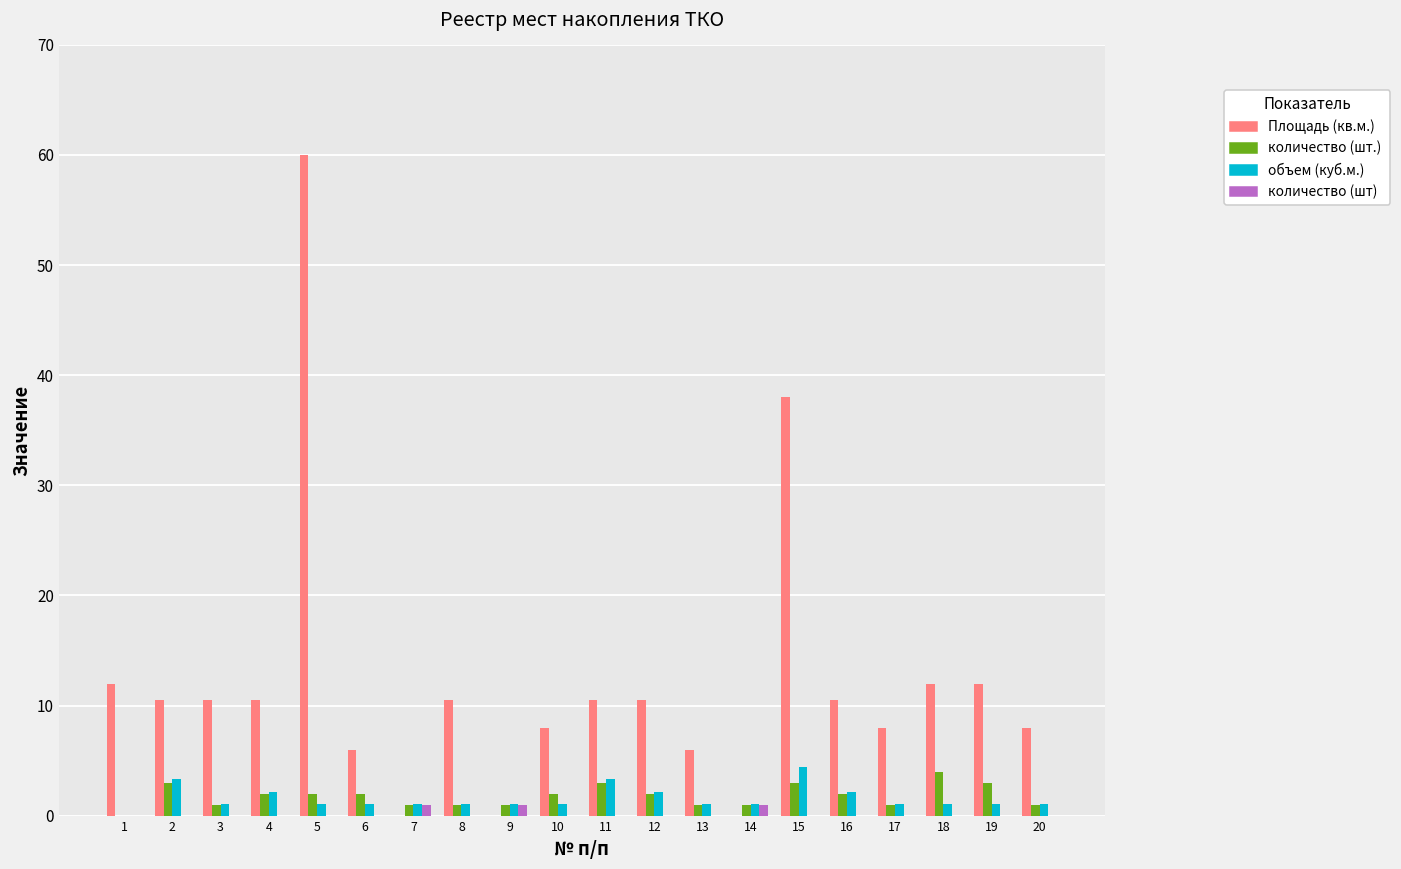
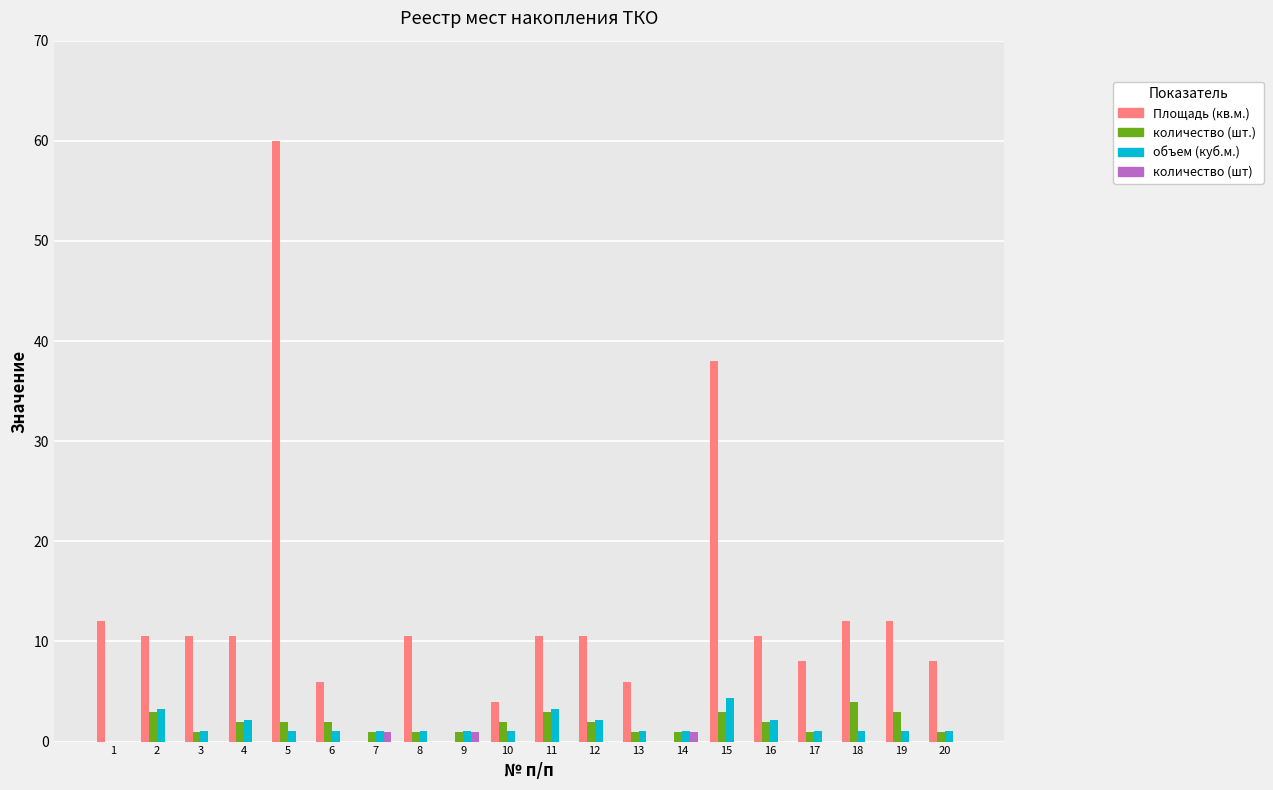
  {
    "Площадь (кв.м.)": {
      "1": 12,
      "2": 10.5,
      "3": 10.5,
      "4": 10.5,
      "5": 60,
      "6": 6,
      "7": 0,
      "8": 10.5,
      "9": 0,
-     "10": 8,
+     "10": 4,
      "11": 10.5,
      "12": 10.5,
      "13": 6,
      "14": 0,
      "15": 38,
      "16": 10.5,
      "17": 8,
      "18": 12,
      "19": 12,
      "20": 8
    },
    "количество (шт.)": {
      "1": 0,
      "2": 3,
      "3": 1,
      "4": 2,
      "5": 2,
      "6": 2,
      "7": 1,
      "8": 1,
      "9": 1,
      "10": 2,
      "11": 3,
      "12": 2,
      "13": 1,
      "14": 1,
      "15": 3,
      "16": 2,
      "17": 1,
      "18": 4,
      "19": 3,
      "20": 1
    },
    "объем (куб.м.)": {
      "1": 0,
      "2": 3.3,
      "3": 1,
      "4": 2,
      "5": 1,
      "6": 1,
      "7": 1,
      "8": 1,
      "9": 1,
      "10": 1,
      "11": 3.3,
      "12": 2,
      "13": 1,
      "14": 1,
      "15": 4.4,
      "16": 2,
      "17": 1,
      "18": 1,
      "19": 1,
      "20": 1
    },
    "количество (шт)": {
      "1": 0,
      "2": 0,
      "3": 0,
      "4": 0,
      "5": 0,
      "6": 0,
      "7": 1,
      "8": 0,
      "9": 1,
      "10": 0,
      "11": 0,
      "12": 0,
      "13": 0,
      "14": 1,
      "15": 0,
      "16": 0,
      "17": 0,
      "18": 0,
      "19": 0,
      "20": 0
    }
  }
